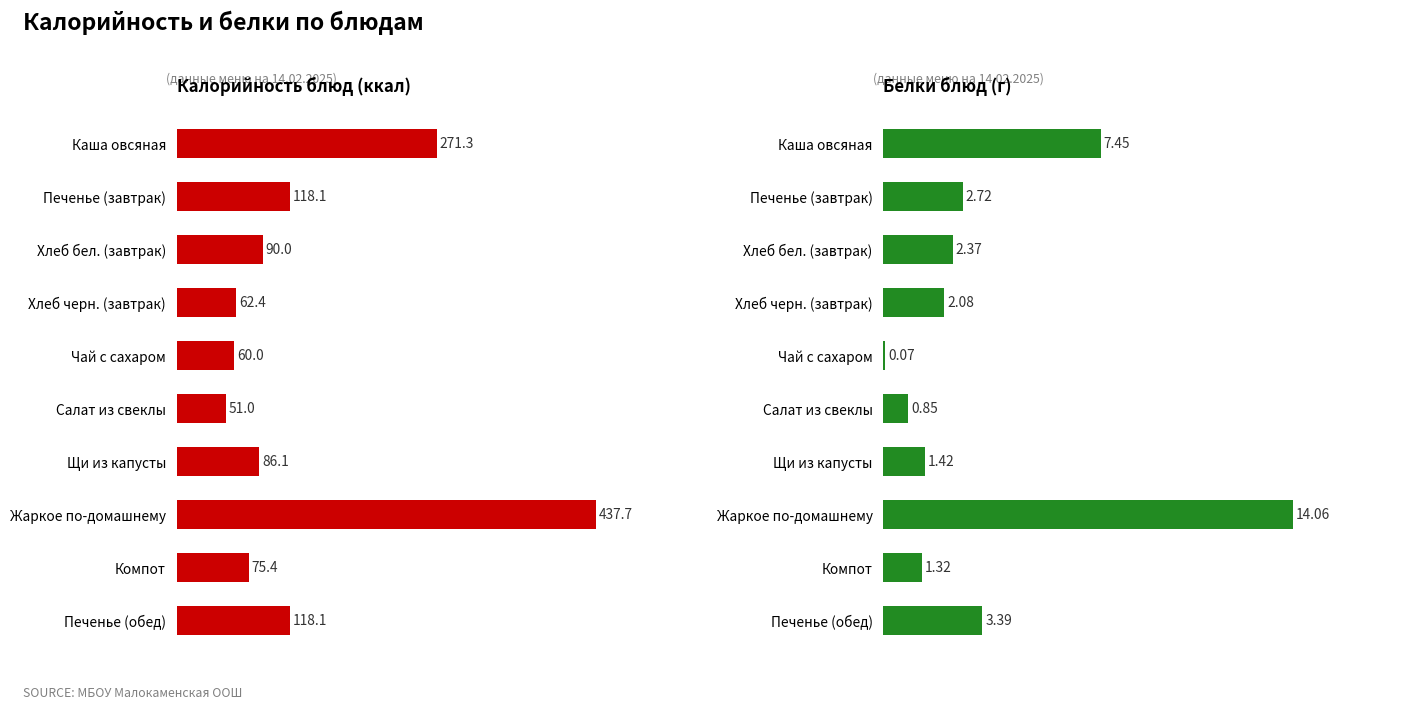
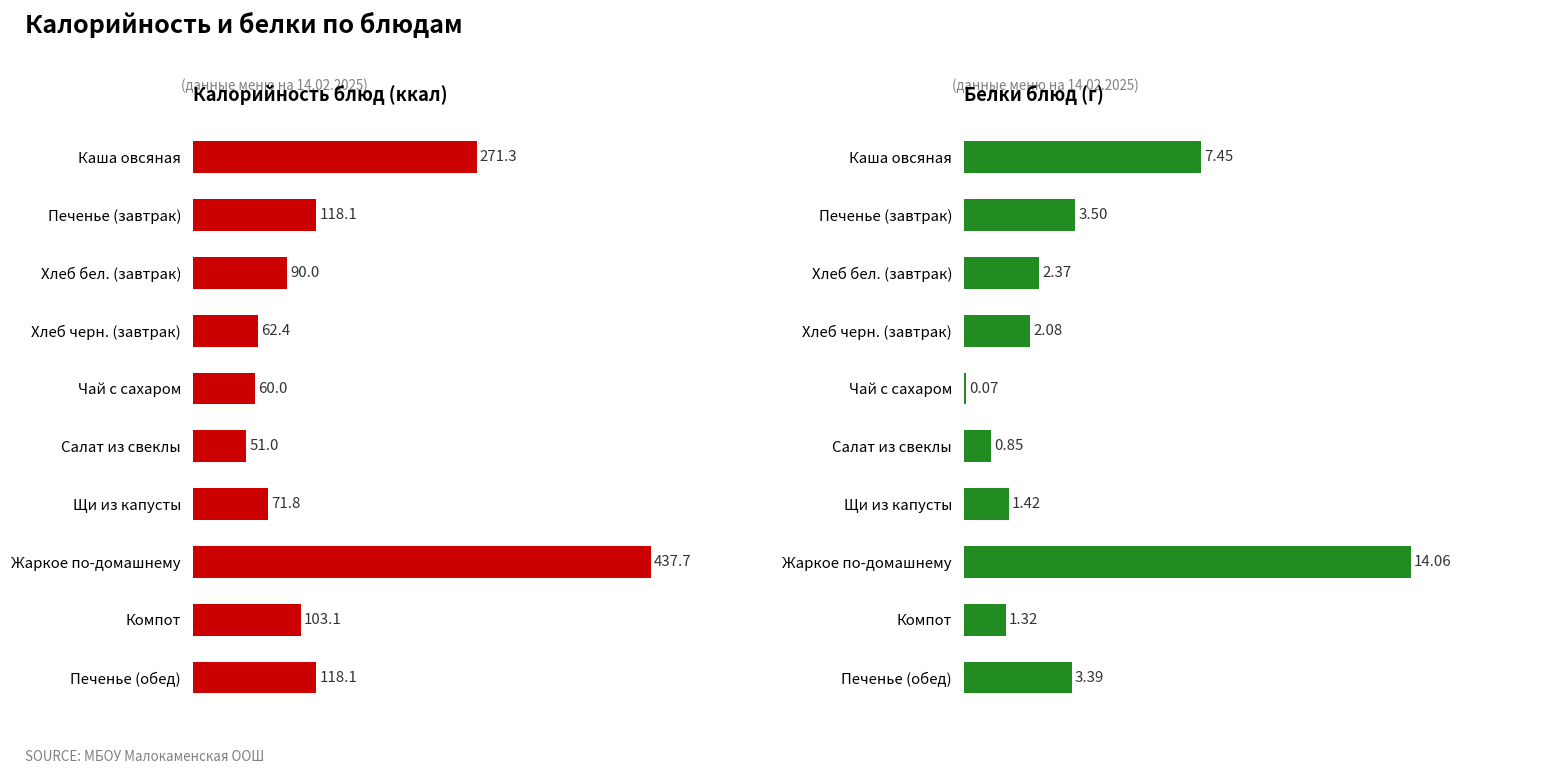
  {
    "Калорийность блюд (ккал)": {
      "Каша овсяная": 271.3,
      "Печенье (завтрак)": 118.1,
      "Хлеб бел. (завтрак)": 90.0,
      "Хлеб черн. (завтрак)": 62.4,
      "Чай с сахаром": 60.0,
      "Салат из свеклы": 51.0,
-     "Щи из капусты": 86.1,
+     "Щи из капусты": 71.8,
      "Жаркое по-домашнему": 437.7,
-     "Компот": 75.4,
+     "Компот": 103.1,
      "Печенье (обед)": 118.1
    },
    "Белки блюд (г)": {
      "Каша овсяная": 7.45,
-     "Печенье (завтрак)": 2.72,
+     "Печенье (завтрак)": 3.50,
      "Хлеб бел. (завтрак)": 2.37,
      "Хлеб черн. (завтрак)": 2.08,
      "Чай с сахаром": 0.07,
      "Салат из свеклы": 0.85,
      "Щи из капусты": 1.42,
      "Жаркое по-домашнему": 14.06,
      "Компот": 1.32,
      "Печенье (обед)": 3.39
    }
  }
